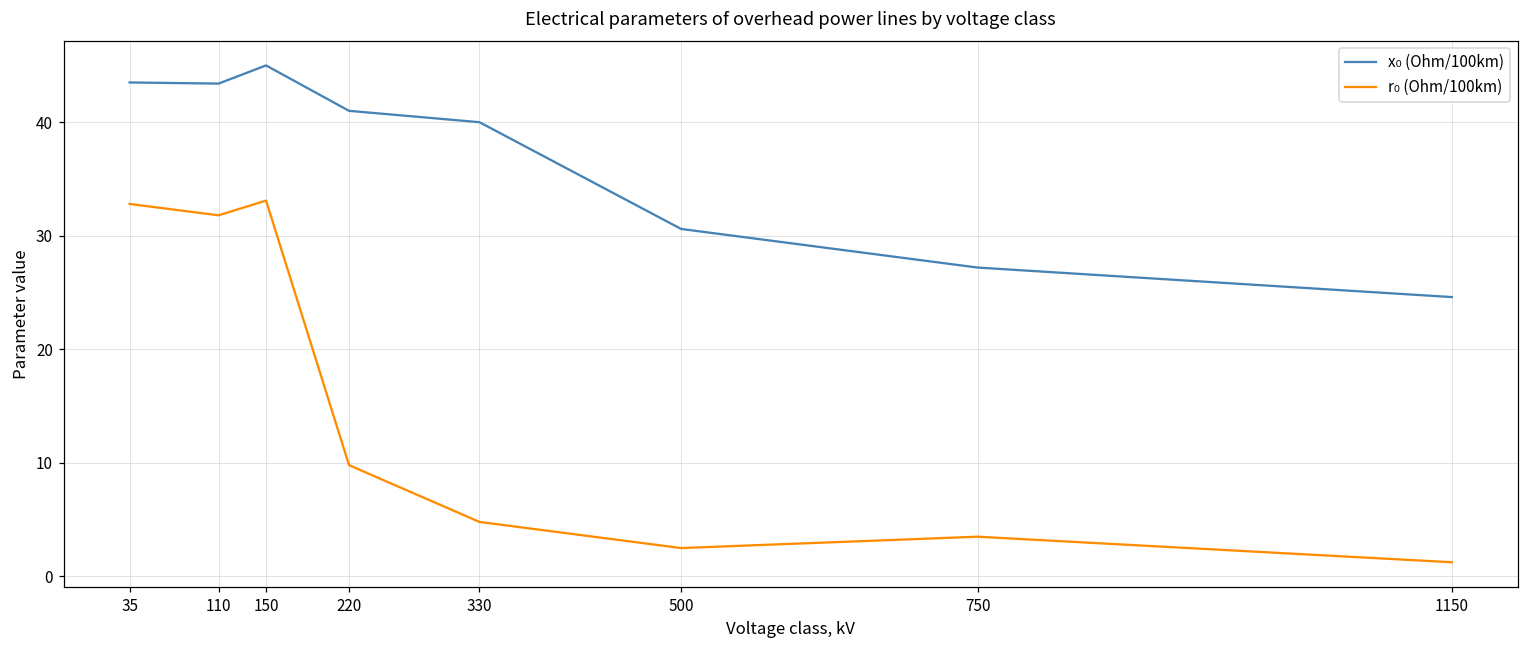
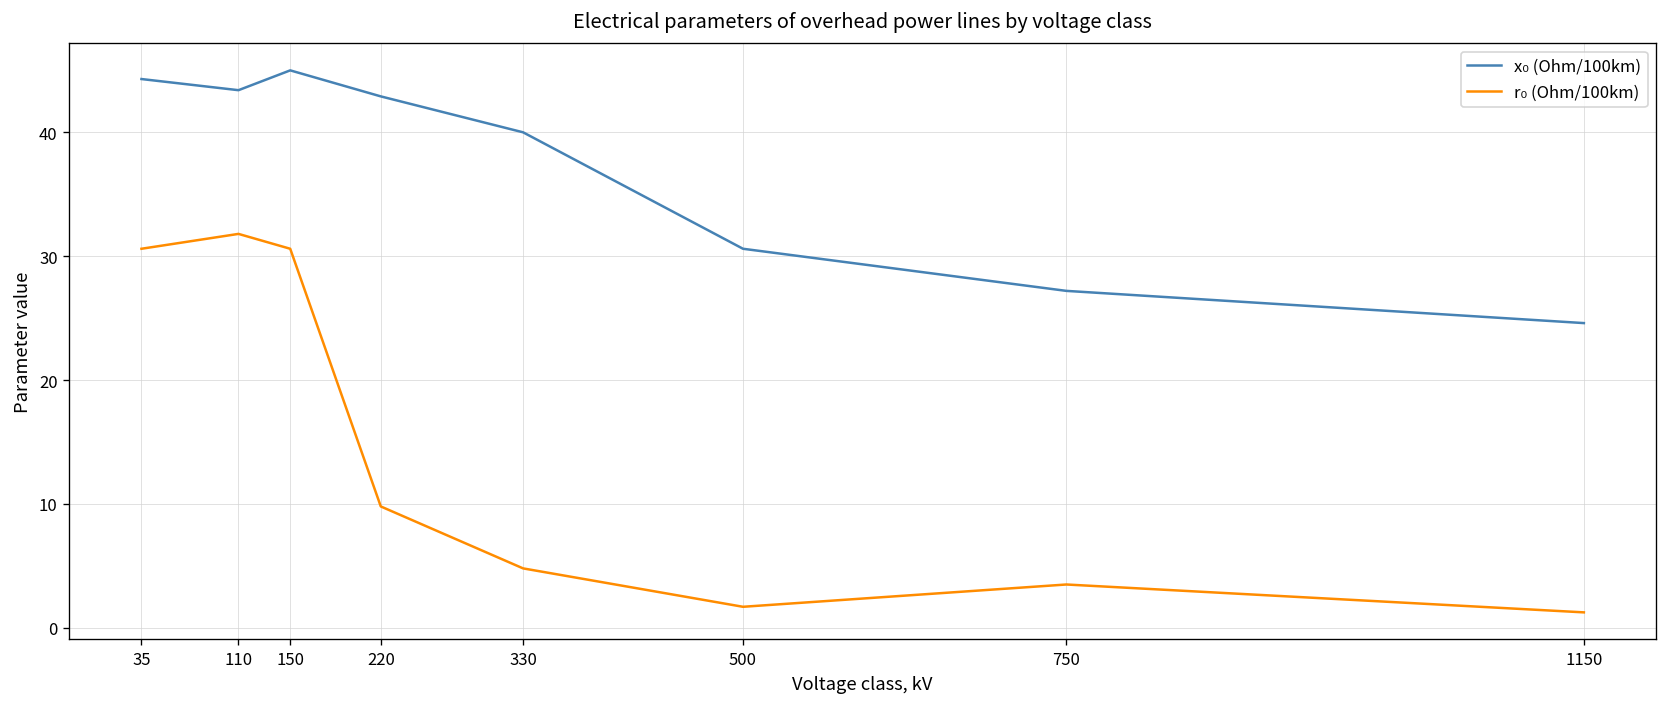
  {
    "x₀ (Ohm/100km)": {
-     "35": 43.5,
+     "35": 44.3,
      "110": 43.4,
      "150": 45.0,
-     "220": 41.0,
+     "220": 42.9,
      "330": 40.0,
      "500": 30.6,
      "750": 27.2,
      "1150": 24.6
    },
    "r₀ (Ohm/100km)": {
-     "35": 32.8,
+     "35": 30.6,
      "110": 31.8,
-     "150": 33.1,
+     "150": 30.6,
      "220": 9.8,
      "330": 4.8,
-     "500": 2.5,
+     "500": 1.7,
      "750": 3.5,
      "1150": 1.3
    }
  }
